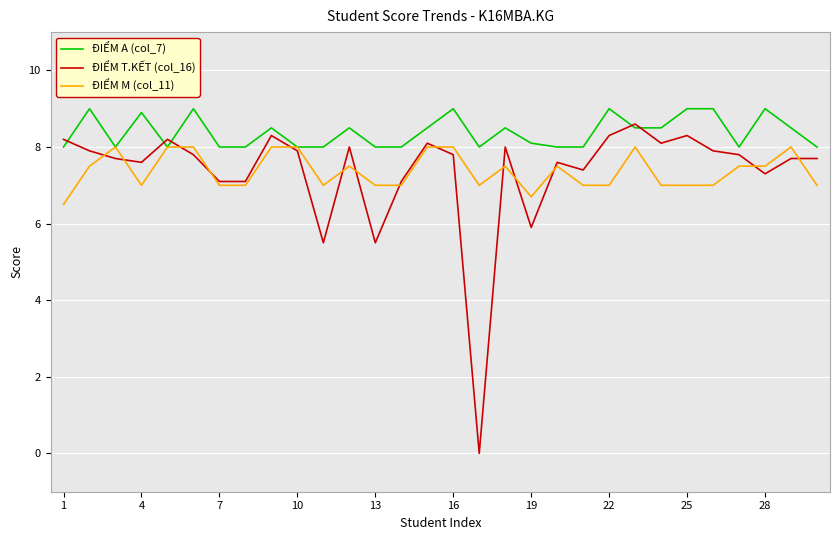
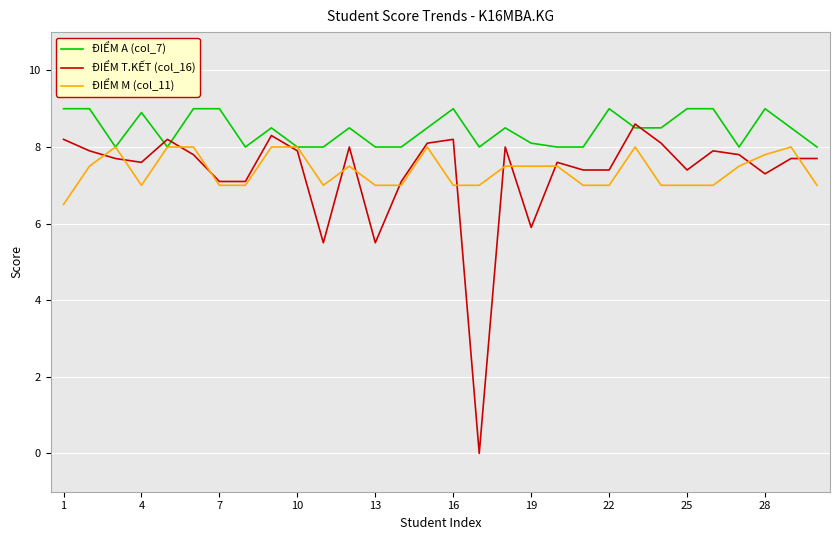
  {
    "ĐIỂM A (col_7)": {
-     "1": 8,
+     "1": 9,
      "4": 8.9,
-     "7": 8,
+     "7": 9,
      "13": 8,
      "16": 9,
      "19": 8.1,
      "22": 9,
      "25": 9,
      "28": 9
    },
    "ĐIỂM T.KẾT (col_16)": {
      "1": 8.2,
      "4": 7.6,
      "7": 7.1,
      "10": 7.9,
      "13": 5.5,
-     "16": 7.8,
+     "16": 8.2,
      "19": 5.9,
-     "22": 8.3,
-     "25": 8.3,
+     "22": 7.4,
+     "25": 7.4,
      "28": 7.3
    },
    "ĐIỂM M (col_11)": {
      "1": 6.5,
      "4": 7.0,
      "7": 7.0,
      "13": 7.0,
-     "16": 8,
-     "19": 6.7,
+     "16": 7,
+     "19": 7.5,
      "22": 7.0,
      "25": 7.0,
-     "28": 7.5
+     "28": 7.8
    }
  }
